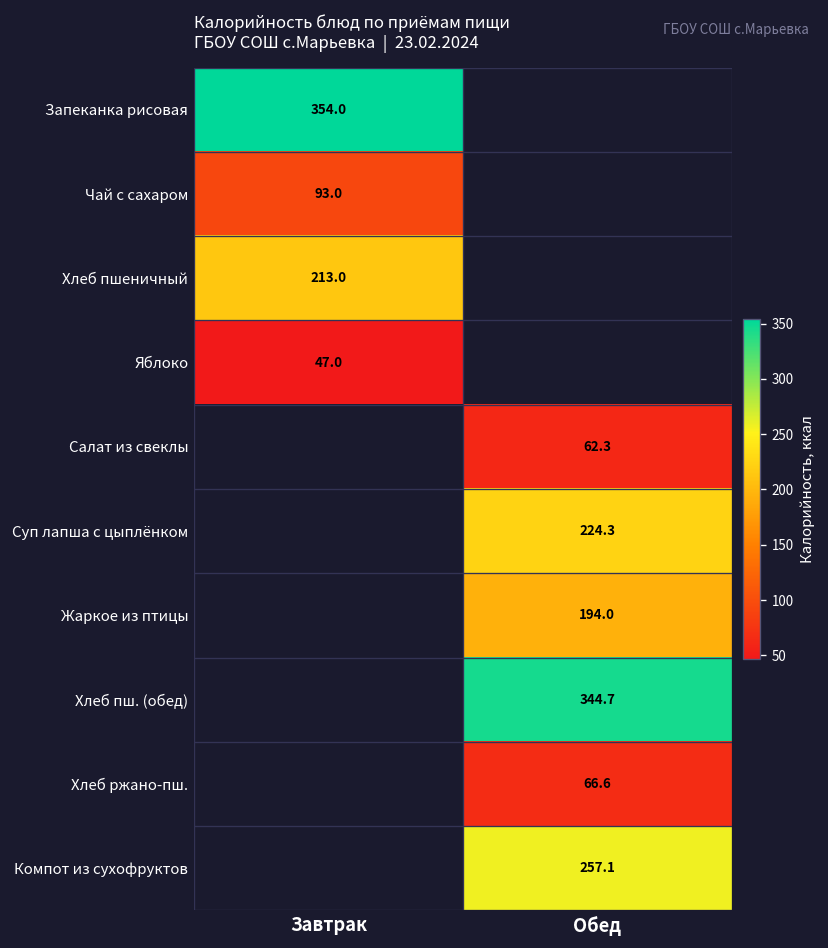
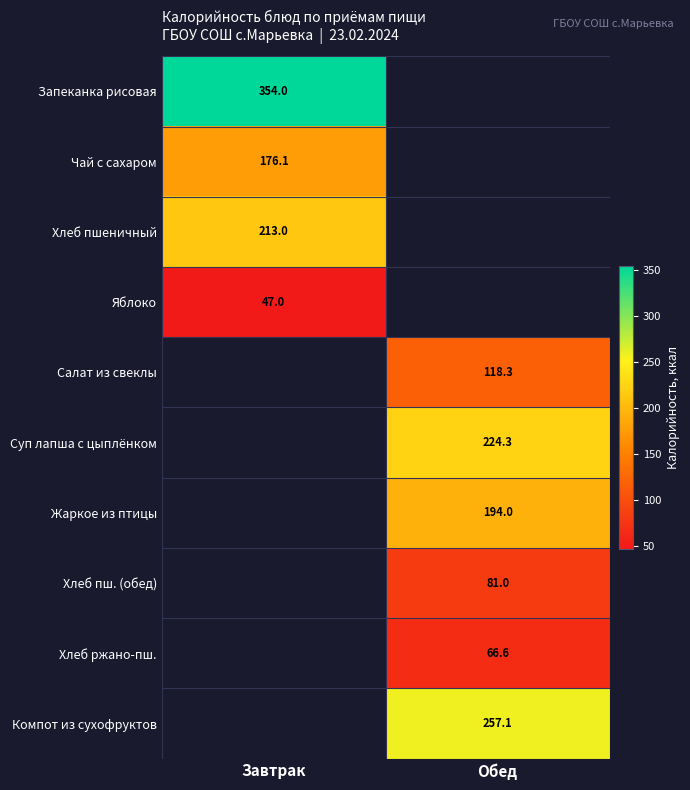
  {
    "Запеканка рисовая": {
      "Завтрак": 354.0
    },
    "Чай с сахаром": {
-     "Завтрак": 93.0
+     "Завтрак": 176.1
    },
    "Хлеб пшеничный": {
      "Завтрак": 213.0
    },
    "Яблоко": {
      "Завтрак": 47.0
    },
    "Салат из свеклы": {
-     "Обед": 62.3
+     "Обед": 118.3
    },
    "Суп лапша с цыплёнком": {
      "Обед": 224.3
    },
    "Жаркое из птицы": {
      "Обед": 194.0
    },
    "Хлеб пш. (обед)": {
-     "Обед": 344.7
+     "Обед": 81.0
    },
    "Хлеб ржано-пш.": {
      "Обед": 66.6
    },
    "Компот из сухофруктов": {
      "Обед": 257.1
    }
  }
